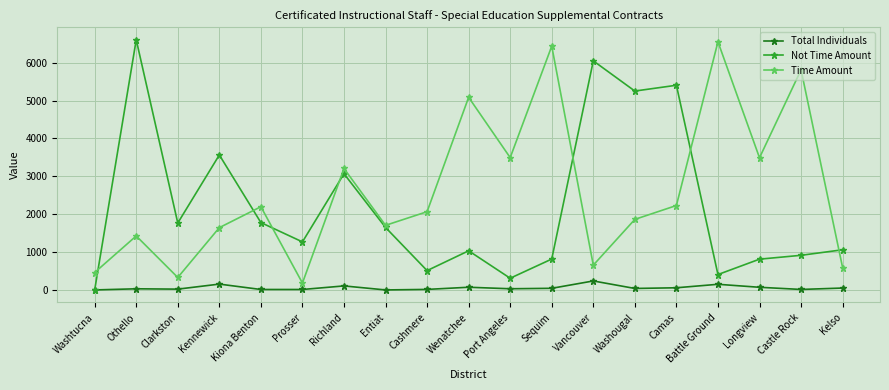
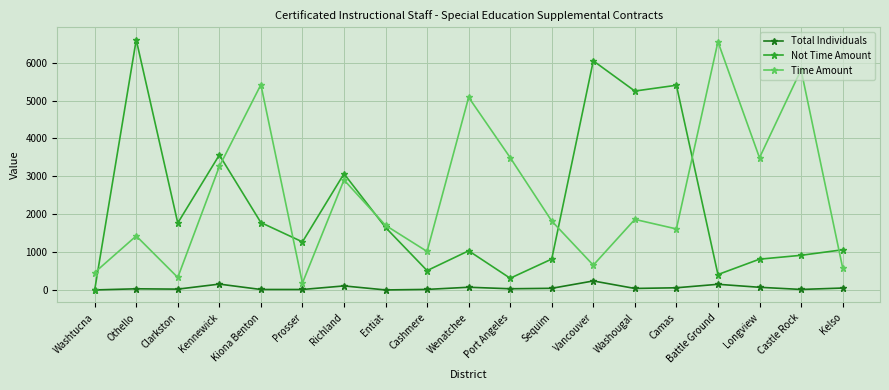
  {
    "Time Amount": {
      "Washtucna": 500,
      "Othello": 1400,
      "Clarkston": 300,
-     "Kennewick": 1600,
-     "Kiona Benton": 2200,
+     "Kennewick": 3300,
+     "Kiona Benton": 5400,
      "Prosser": 200,
-     "Richland": 3200,
-     "Cashmere": 2100,
+     "Richland": 2900,
+     "Cashmere": 1000,
      "Wenatchee": 5100,
      "Port Angeles": 3500,
-     "Sequim": 6400,
+     "Sequim": 1800,
      "Vancouver": 700,
      "Washougal": 1900,
-     "Camas": 2200,
+     "Camas": 1600,
      "Battle Ground": 6600,
      "Longview": 3500,
      "Kelso": 600
    }
  }
